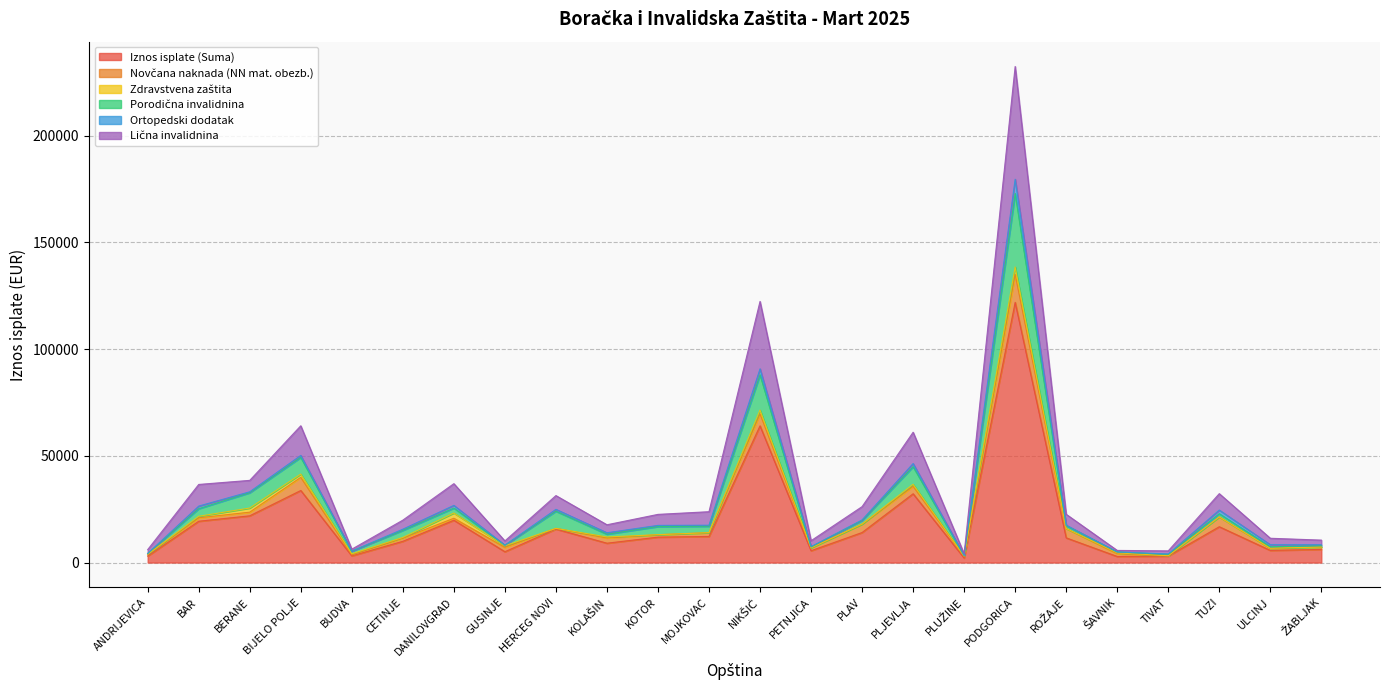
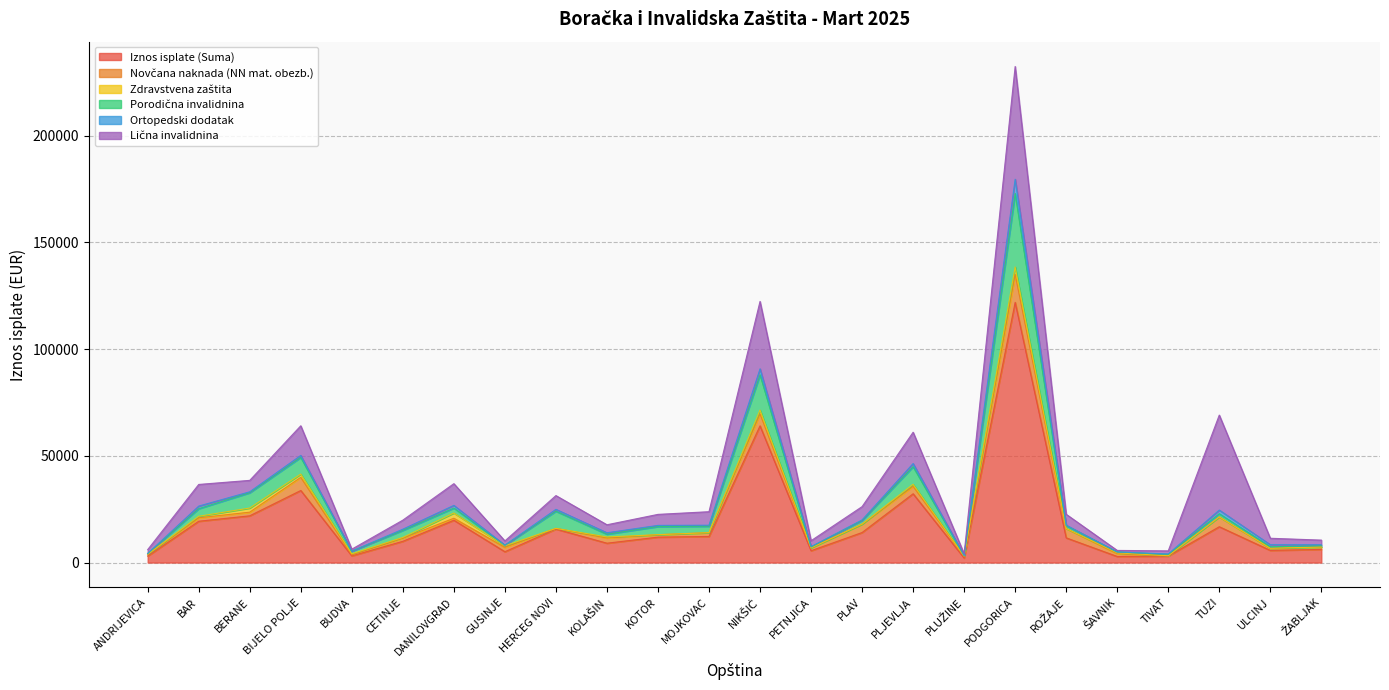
  {
    "Zdravstvena zaštita": {
      "BERANE": 2000,
      "BIJELO POLJE": 2000,
      "DANILOVGRAD": 2000,
      "NIKŠIĆ": 2000,
      "PODGORICA": 3000
    },
    "Porodična invalidnina": {
      "BAR": 4000,
      "DANILOVGRAD": 2000,
      "NIKŠIĆ": 17000,
      "PLJEVLJA": 8000,
      "PODGORICA": 34000,
      "TUZI": 1000
    },
    "Ortopedski dodatak": {
      "BAR": 1000,
      "DANILOVGRAD": 1000,
      "NIKŠIĆ": 3000,
      "PLJEVLJA": 1000,
      "PODGORICA": 7000,
      "TUZI": 2000
    },
    "Lična invalidnina": {
      "ANDRIJEVICA": 2000,
      "BAR": 10000,
      "BERANE": 5000,
      "BIJELO POLJE": 14000,
      "CETINJE": 4000,
      "DANILOVGRAD": 10000,
      "GUSINJE": 2000,
      "HERCEG NOVI": 6000,
      "KOLAŠIN": 4000,
      "KOTOR": 5000,
      "MOJKOVAC": 6000,
      "NIKŠIĆ": 32000,
      "PETNJICA": 3000,
      "PLAV": 6000,
      "PLJEVLJA": 15000,
      "PODGORICA": 53000,
      "ROŽAJE": 5000,
      "TIVAT": 1000,
-     "TUZI": 8000,
+     "TUZI": 45000,
      "ULCINJ": 3000,
      "ŽABLJAK": 2000
    }
  }
